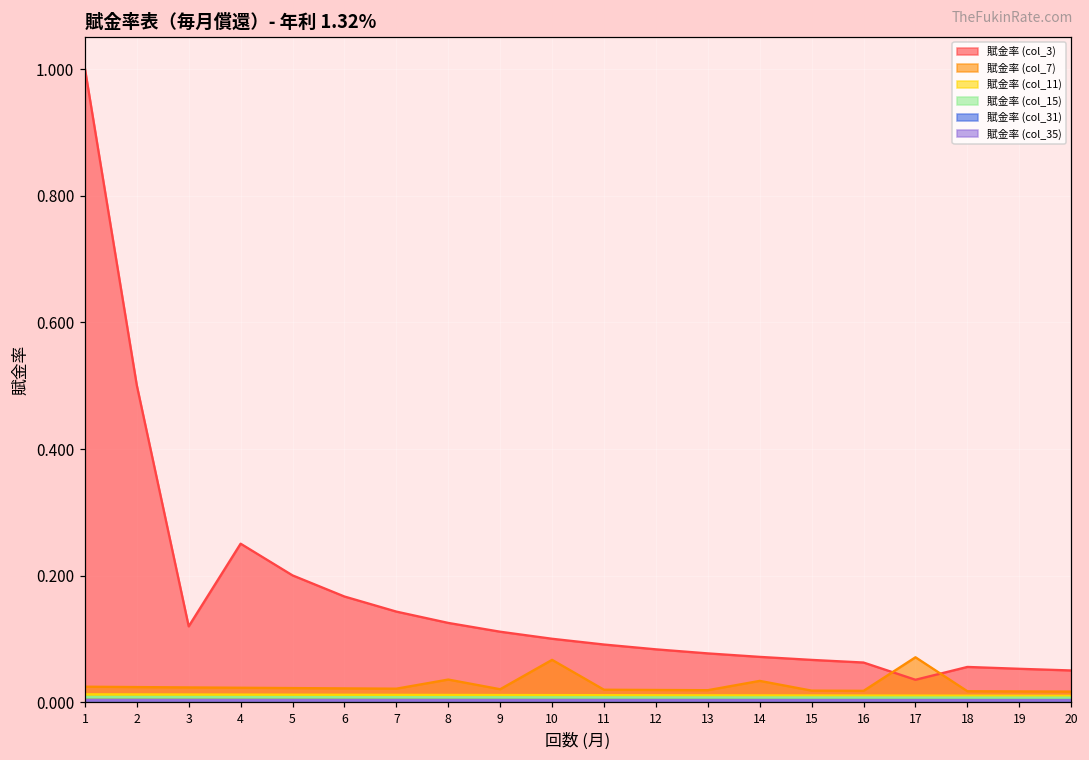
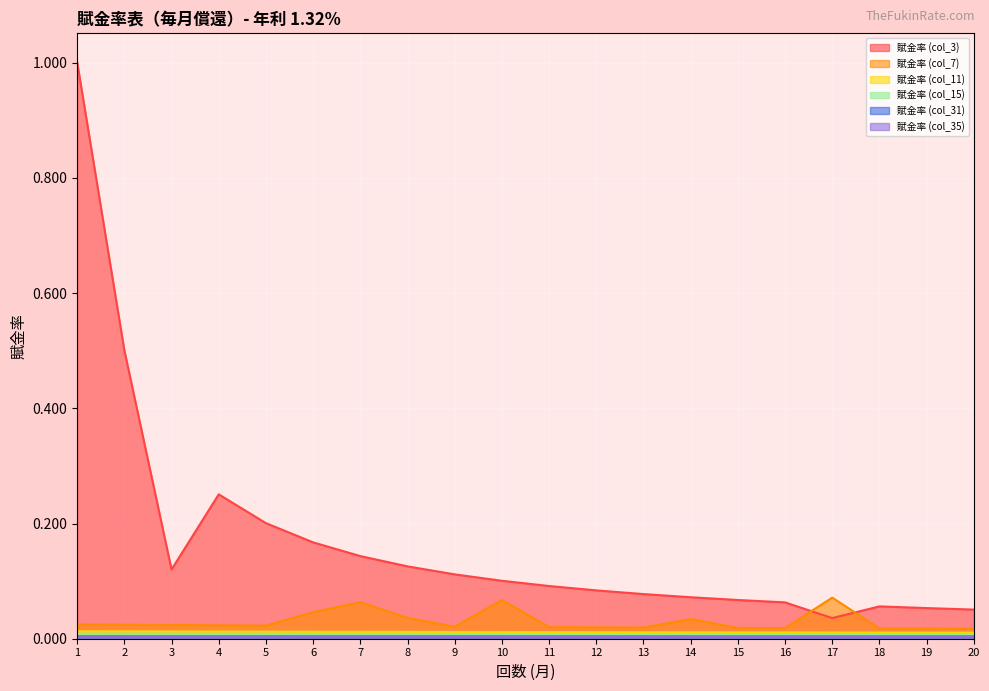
  {
    "賦金率 (col_3)": {
      "1": 1.00,
      "2": 0.50,
      "3": 0.12,
      "4": 0.25,
      "5": 0.20,
      "6": 0.17,
      "7": 0.14,
      "8": 0.13,
      "9": 0.11,
      "10": 0.10,
      "11": 0.09,
      "12": 0.08,
      "13": 0.08,
      "14": 0.07,
      "15": 0.07,
      "16": 0.06,
      "17": 0.04,
      "18": 0.06,
      "19": 0.05,
      "20": 0.05
    },
    "賦金率 (col_7)": {
      "1": 0.02,
      "2": 0.02,
      "3": 0.02,
      "4": 0.02,
      "5": 0.02,
-     "6": 0.02,
-     "7": 0.02,
+     "6": 0.05,
+     "7": 0.06,
      "8": 0.04,
      "9": 0.02,
      "10": 0.07,
      "11": 0.02,
      "12": 0.02,
      "13": 0.02,
      "14": 0.03,
      "15": 0.02,
      "16": 0.02,
      "17": 0.07,
      "18": 0.02,
      "19": 0.02,
      "20": 0.02
    }
  }
